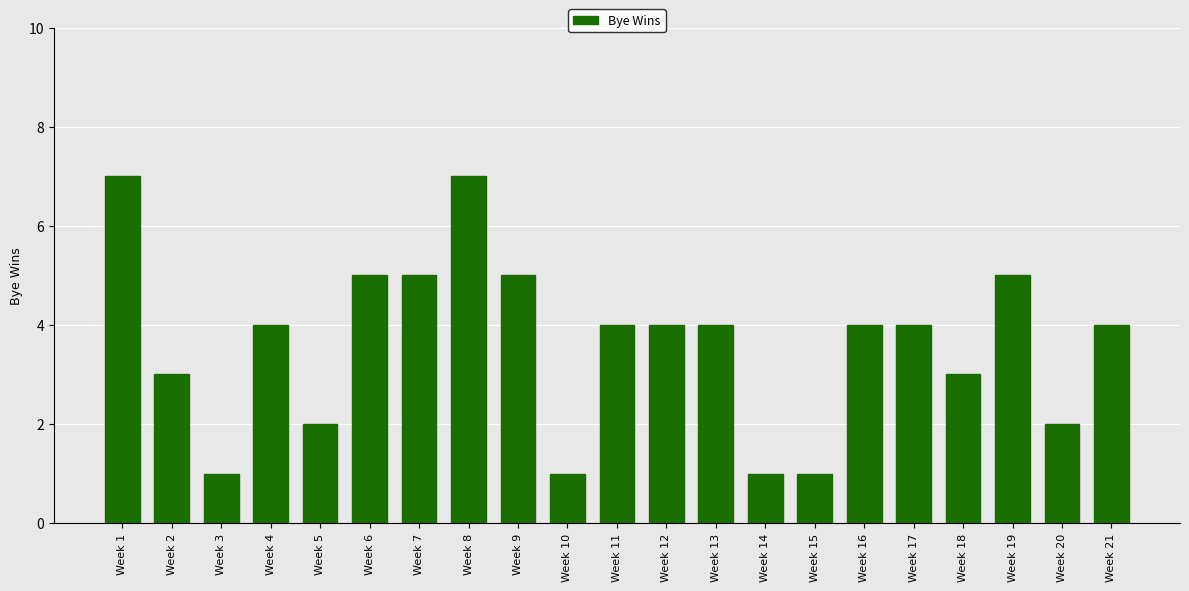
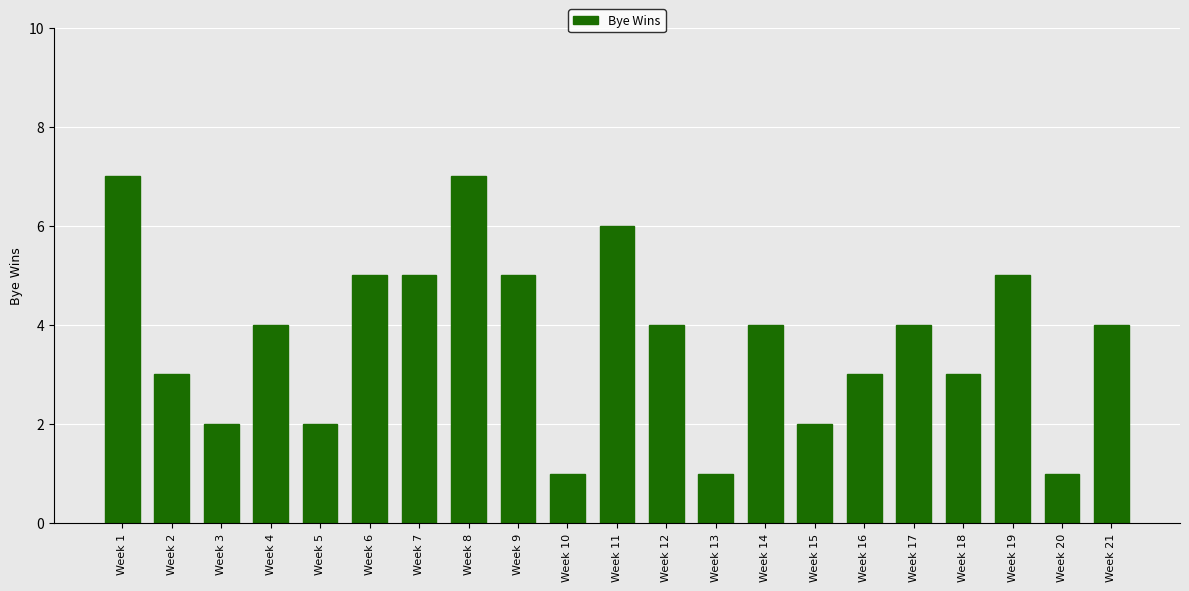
  {
    "Week 1": 7,
    "Week 2": 3,
-   "Week 3": 1,
+   "Week 3": 2,
    "Week 4": 4,
    "Week 5": 2,
    "Week 6": 5,
    "Week 7": 5,
    "Week 8": 7,
    "Week 9": 5,
    "Week 10": 1,
-   "Week 11": 4,
+   "Week 11": 6,
    "Week 12": 4,
-   "Week 13": 4,
-   "Week 14": 1,
-   "Week 15": 1,
-   "Week 16": 4,
+   "Week 13": 1,
+   "Week 14": 4,
+   "Week 15": 2,
+   "Week 16": 3,
    "Week 17": 4,
    "Week 18": 3,
    "Week 19": 5,
-   "Week 20": 2,
+   "Week 20": 1,
    "Week 21": 4
  }
